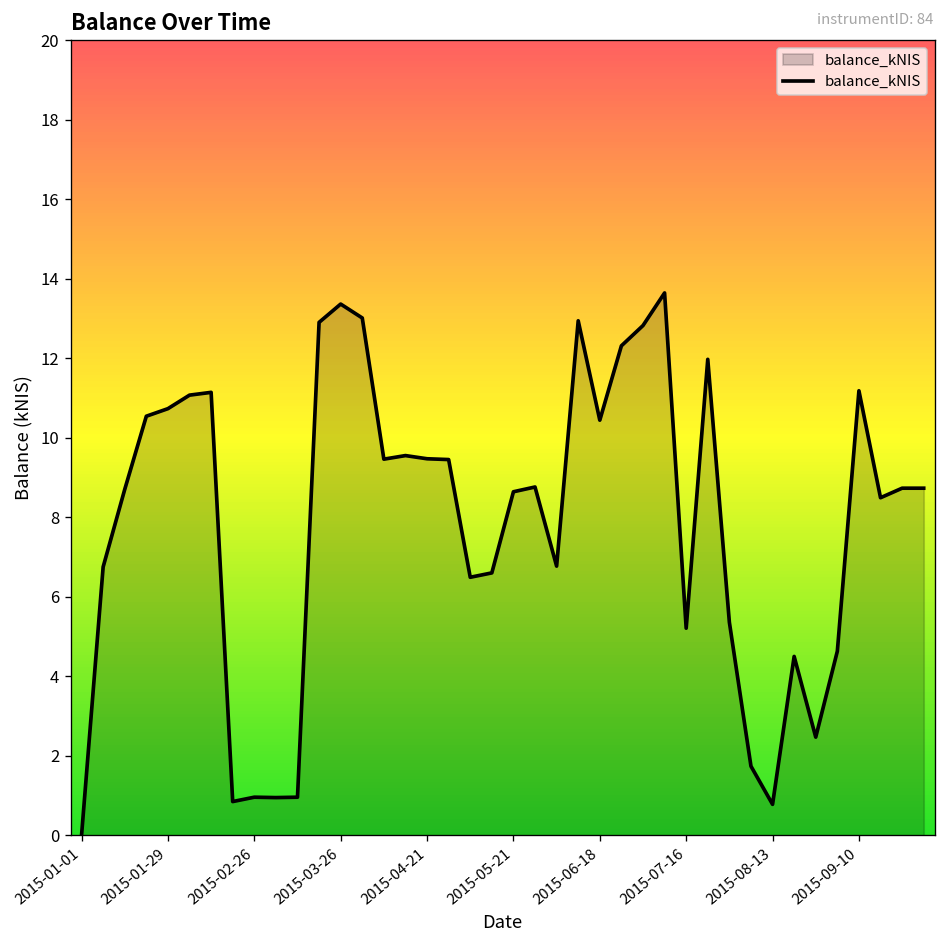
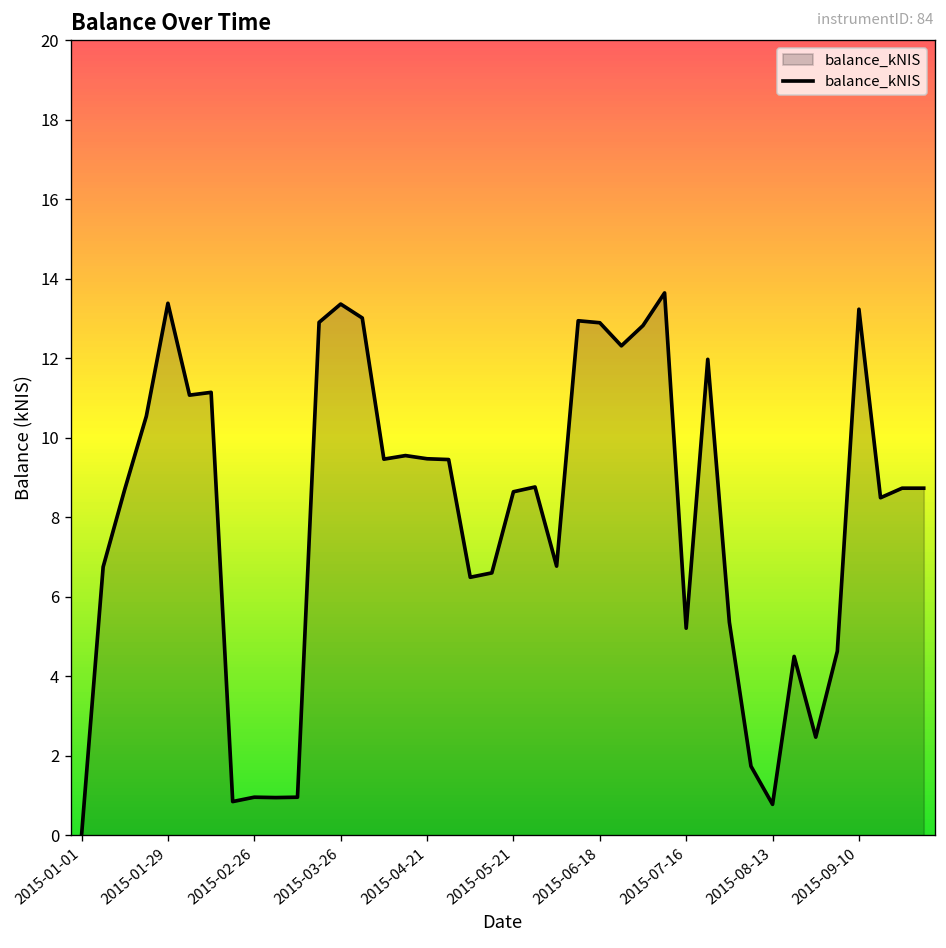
  {
    "2015-01-01": 0.0,
-   "2015-01-29": 10.7,
+   "2015-01-29": 13.4,
    "2015-02-26": 1.0,
    "2015-03-26": 13.4,
    "2015-04-21": 9.5,
    "2015-05-21": 8.6,
-   "2015-06-18": 10.4,
+   "2015-06-18": 12.9,
    "2015-07-16": 5.2,
    "2015-08-13": 0.8,
-   "2015-09-10": 11.2
+   "2015-09-10": 13.2
  }
